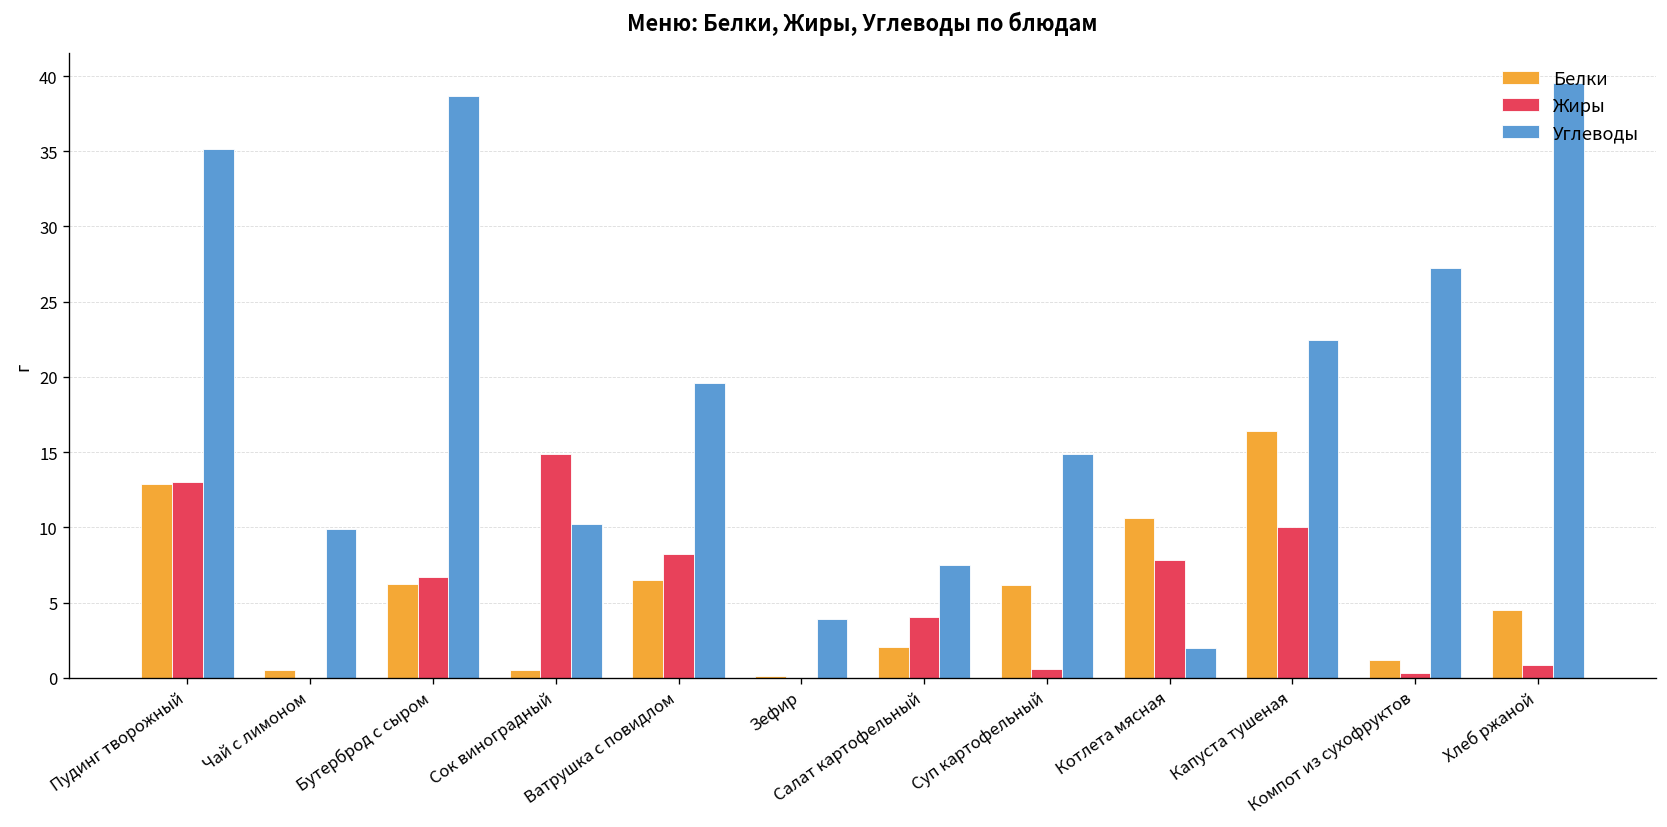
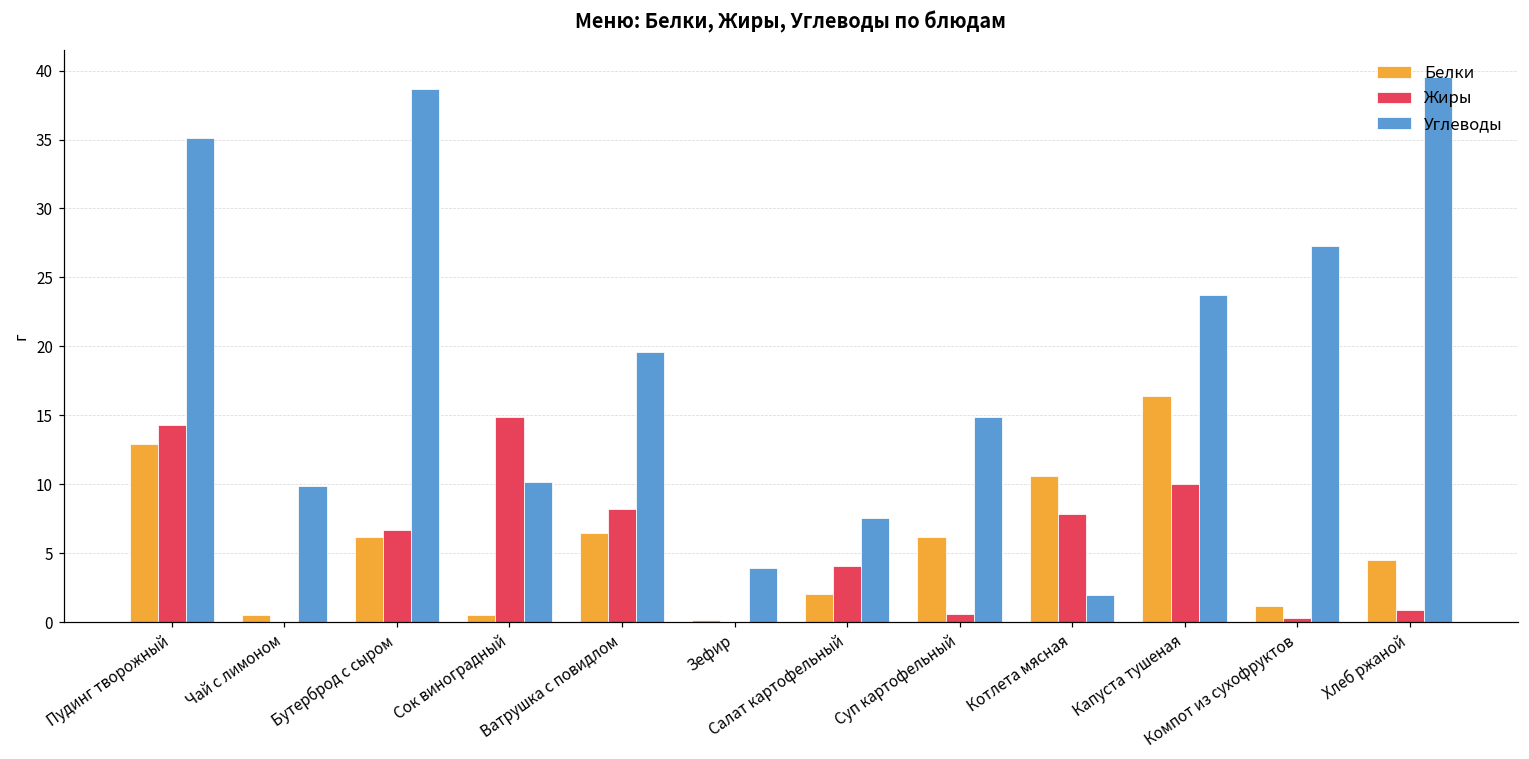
  {
    "Белки": {
      "Пудинг творожный": 12.9,
      "Чай с лимоном": 0.5,
      "Бутерброд с сыром": 6.2,
      "Сок виноградный": 0.5,
      "Ватрушка с повидлом": 6.5,
      "Салат картофельный": 2.1,
      "Суп картофельный": 6.2,
      "Котлета мясная": 10.6,
      "Капуста тушеная": 16.4,
      "Компот из сухофруктов": 1.2,
      "Хлеб ржаной": 4.5
    },
    "Жиры": {
-     "Пудинг творожный": 13.0,
+     "Пудинг творожный": 14.3,
      "Чай с лимоном": 0.0,
      "Бутерброд с сыром": 6.7,
      "Сок виноградный": 14.9,
      "Ватрушка с повидлом": 8.2,
      "Зефир": 0.0,
      "Салат картофельный": 4.1,
      "Суп картофельный": 0.6,
      "Котлета мясная": 7.9,
      "Капуста тушеная": 10.0,
      "Компот из сухофруктов": 0.3,
      "Хлеб ржаной": 0.9
    },
    "Углеводы": {
      "Пудинг творожный": 35.1,
      "Чай с лимоном": 9.9,
      "Бутерброд с сыром": 38.6,
      "Сок виноградный": 10.2,
      "Ватрушка с повидлом": 19.6,
      "Зефир": 3.9,
      "Салат картофельный": 7.5,
      "Суп картофельный": 14.9,
      "Котлета мясная": 2.0,
-     "Капуста тушеная": 22.5,
+     "Капуста тушеная": 23.7,
      "Компот из сухофруктов": 27.3,
      "Хлеб ржаной": 39.5
    }
  }
